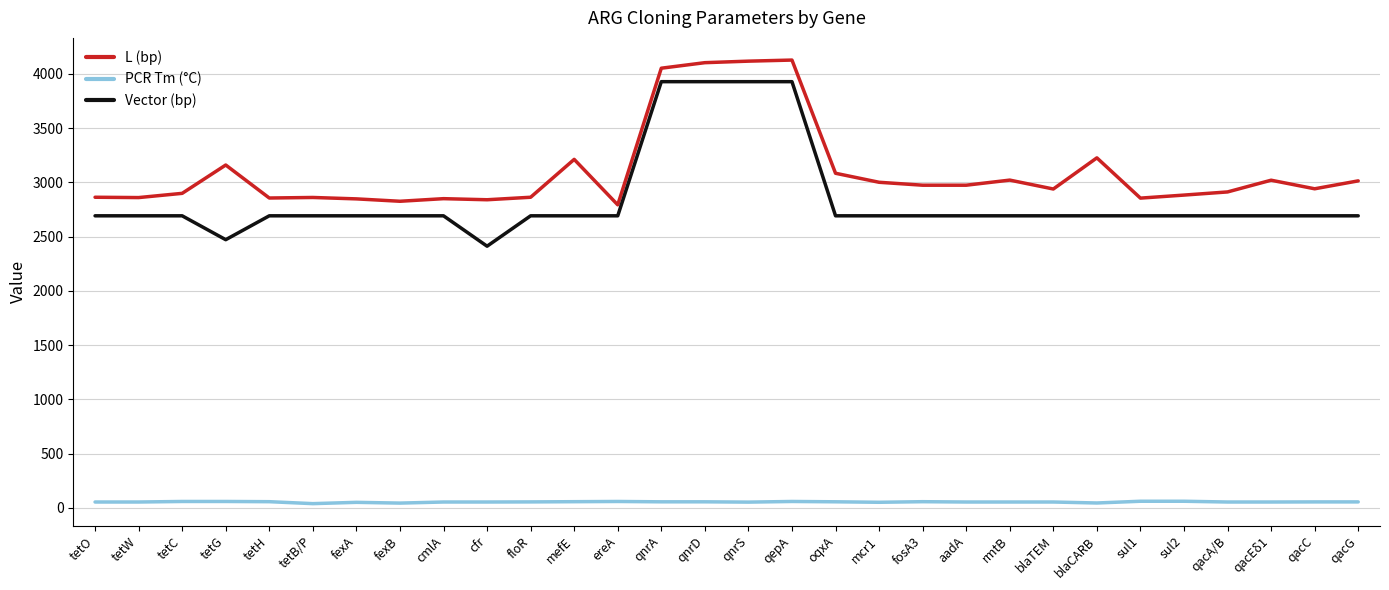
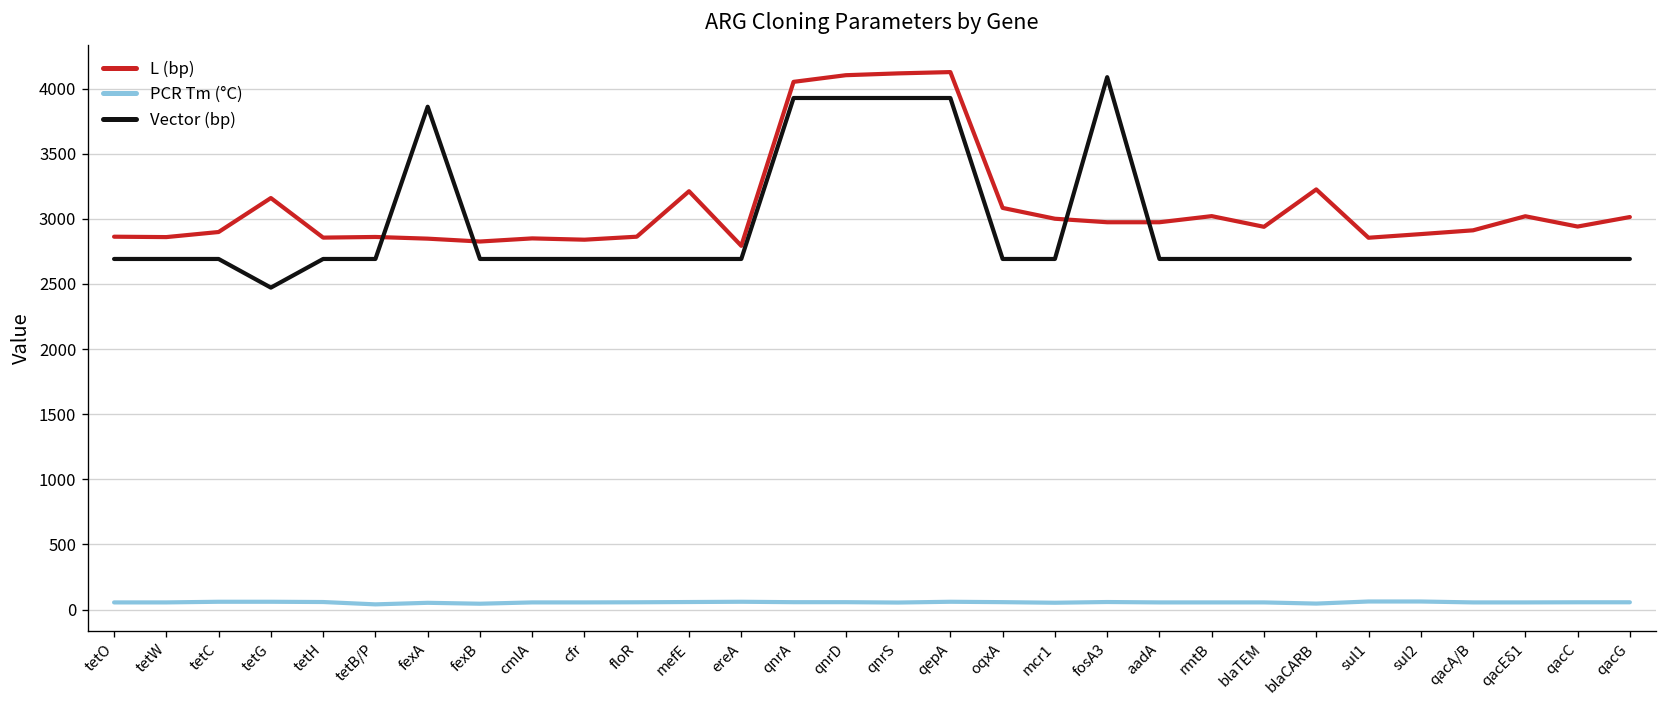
  {
    "L (bp)": {
      "tetO": 2860,
      "tetW": 2860,
      "tetC": 2900,
      "tetG": 3160,
      "tetH": 2860,
      "tetB/P": 2860,
      "fexA": 2850,
      "fexB": 2830,
      "cmlA": 2850,
      "cfr": 2840,
      "floR": 2860,
      "mefE": 3210,
      "ereA": 2790,
      "qnrA": 4050,
      "qnrD": 4100,
      "qnrS": 4120,
      "qepA": 4130,
      "oqxA": 3080,
      "mcr1": 3000,
      "fosA3": 2970,
      "aadA": 2970,
      "rmtB": 3020,
      "blaTEM": 2940,
      "blaCARB": 3230,
      "sul1": 2860,
      "sul2": 2880,
      "qacA/B": 2910,
      "qacEδ1": 3020,
      "qacC": 2940,
      "qacG": 3010
    },
    "PCR Tm (°C)": {
      "tetO": 60,
      "tetW": 60,
      "tetC": 60,
      "tetG": 60,
      "tetH": 60,
      "tetB/P": 40,
      "fexA": 50,
      "fexB": 50,
      "cmlA": 60,
      "cfr": 60,
      "floR": 60,
      "mefE": 60,
      "ereA": 60,
      "qnrA": 60,
      "qnrD": 60,
      "qnrS": 50,
      "qepA": 60,
      "oqxA": 60,
      "mcr1": 50,
      "fosA3": 60,
      "aadA": 60,
      "rmtB": 60,
      "blaTEM": 60,
      "blaCARB": 50,
      "sul1": 60,
      "sul2": 60,
      "qacA/B": 60,
      "qacEδ1": 60,
      "qacC": 60,
      "qacG": 60
    },
    "Vector (bp)": {
      "tetO": 2690,
      "tetW": 2690,
      "tetC": 2690,
      "tetG": 2470,
      "tetH": 2690,
      "tetB/P": 2690,
-     "fexA": 2690,
+     "fexA": 3860,
      "fexB": 2690,
      "cmlA": 2690,
-     "cfr": 2410,
+     "cfr": 2690,
      "floR": 2690,
      "mefE": 2690,
      "ereA": 2690,
      "qnrA": 3930,
      "qnrD": 3930,
      "qnrS": 3930,
      "qepA": 3930,
      "oqxA": 2690,
      "mcr1": 2690,
-     "fosA3": 2690,
+     "fosA3": 4090,
      "aadA": 2690,
      "rmtB": 2690,
      "blaTEM": 2690,
      "blaCARB": 2690,
      "sul1": 2690,
      "sul2": 2690,
      "qacA/B": 2690,
      "qacEδ1": 2690,
      "qacC": 2690,
      "qacG": 2690
    }
  }
